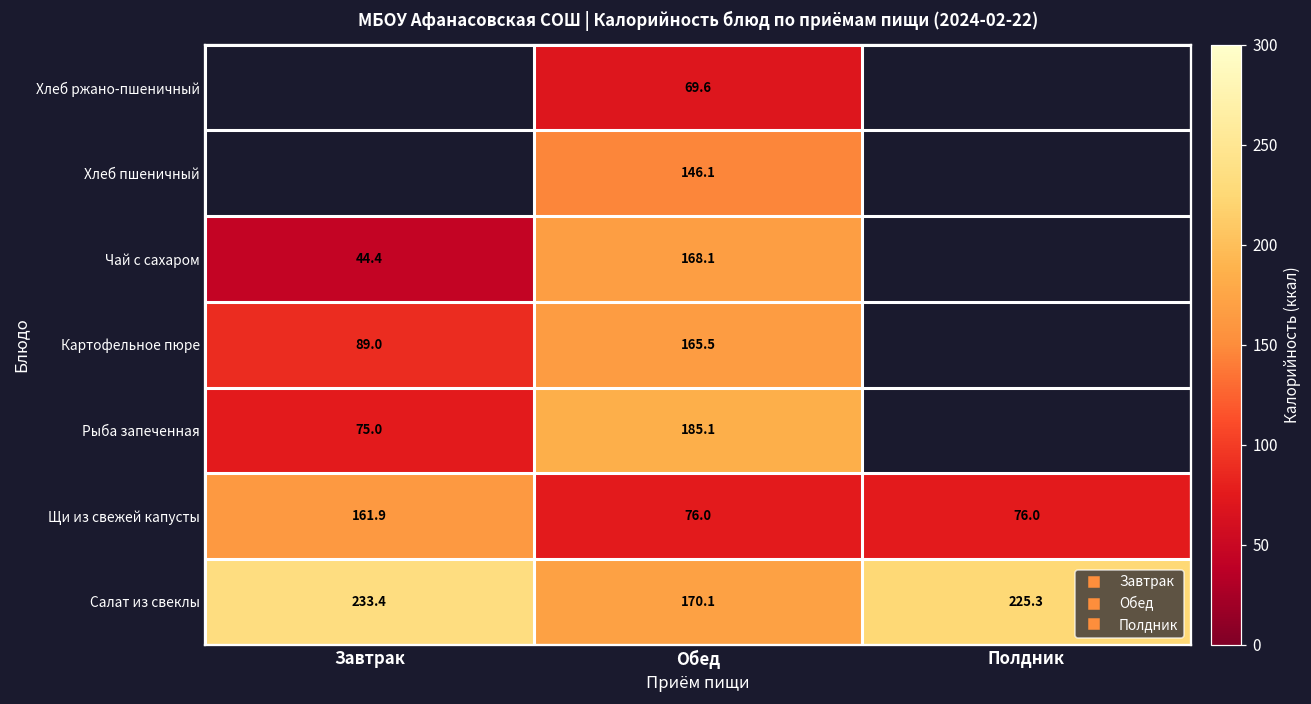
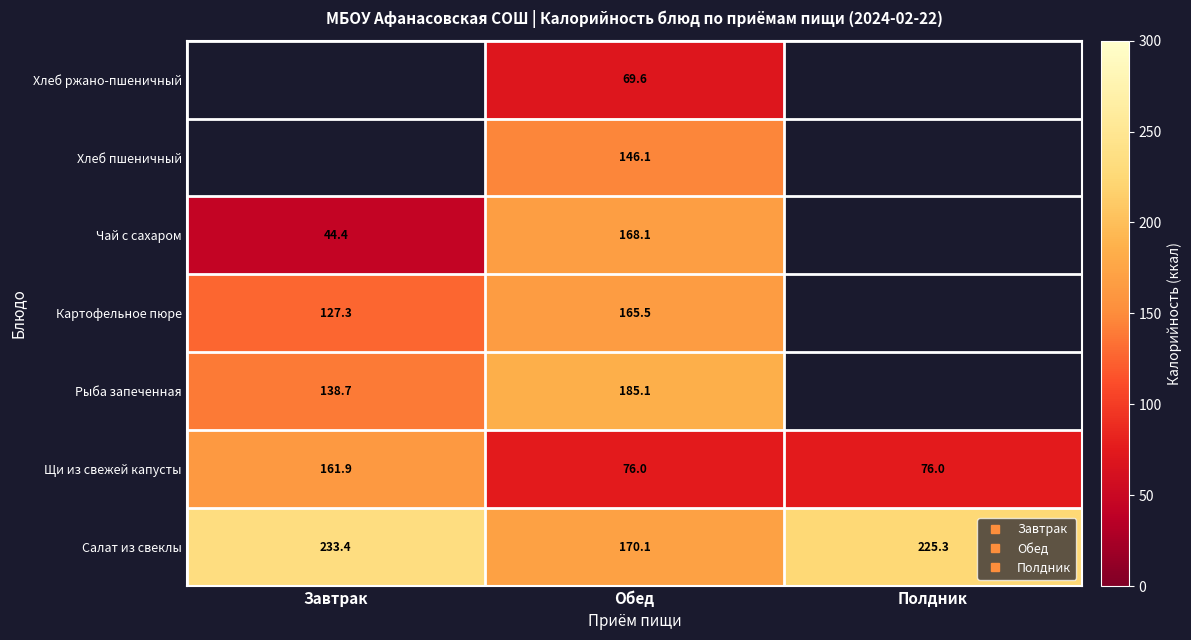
  {
    "Хлеб ржано-пшеничный": {
      "Обед": 69.6
    },
    "Хлеб пшеничный": {
      "Обед": 146.1
    },
    "Чай с сахаром": {
      "Завтрак": 44.4,
      "Обед": 168.1
    },
    "Картофельное пюре": {
-     "Завтрак": 89.0,
+     "Завтрак": 127.3,
      "Обед": 165.5
    },
    "Рыба запеченная": {
-     "Завтрак": 75.0,
+     "Завтрак": 138.7,
      "Обед": 185.1
    },
    "Щи из свежей капусты": {
      "Завтрак": 161.9,
      "Обед": 76.0,
      "Полдник": 76.0
    },
    "Салат из свеклы": {
      "Завтрак": 233.4,
      "Обед": 170.1,
      "Полдник": 225.3
    }
  }
